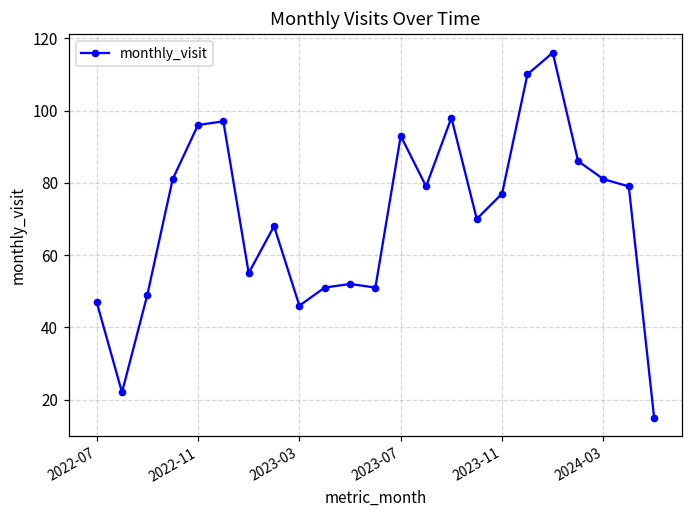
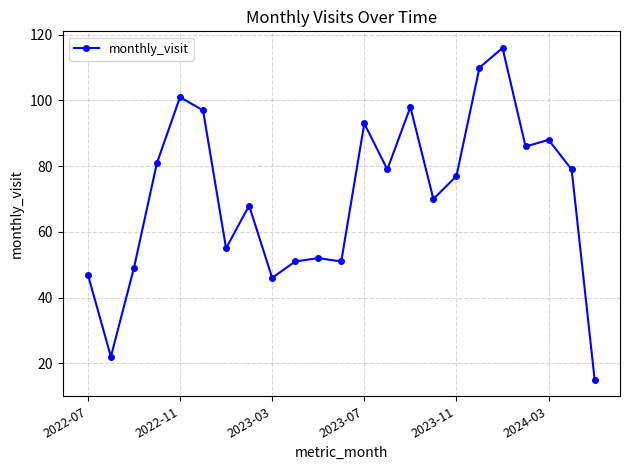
  {
    "2022-07": 47,
-   "2022-11": 96,
+   "2022-11": 101,
    "2023-03": 46,
    "2023-07": 93,
    "2023-11": 77,
-   "2024-03": 81
+   "2024-03": 88
  }
